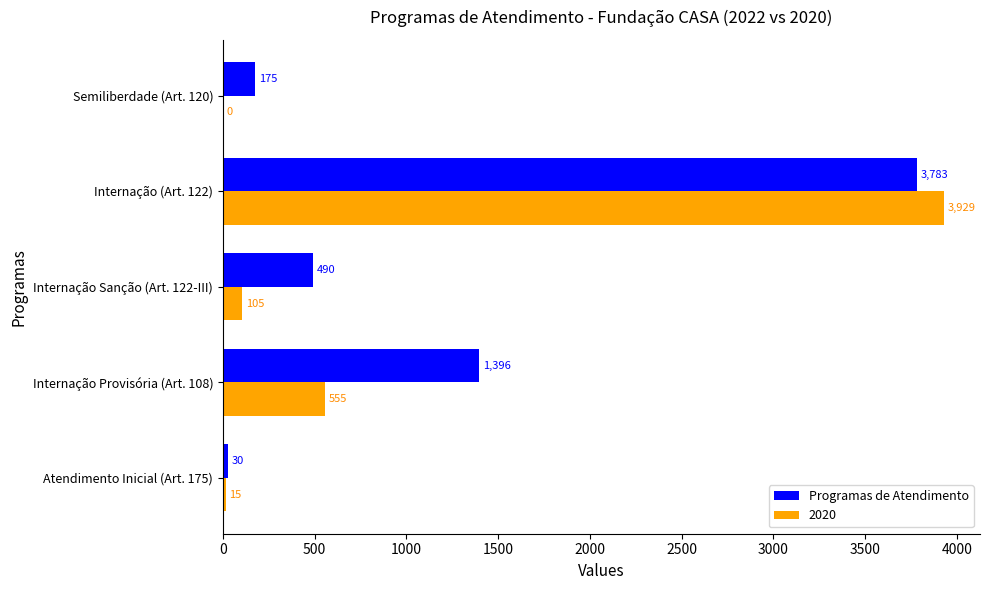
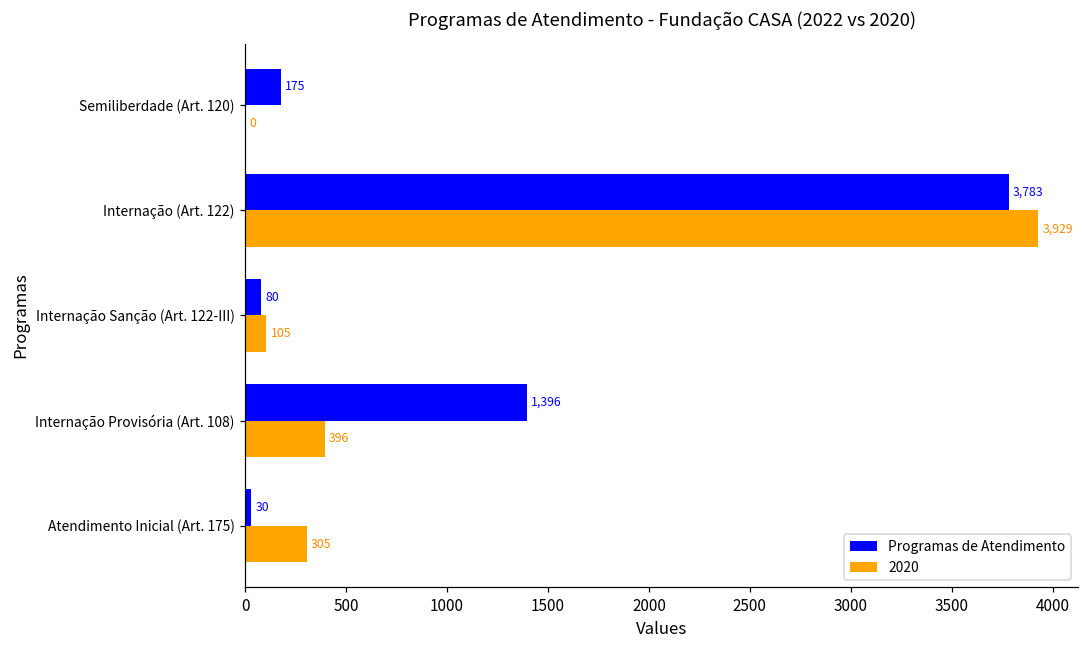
  {
    "Programas de Atendimento": {
      "Semiliberdade (Art. 120)": "175",
      "Internação (Art. 122)": "3,783",
-     "Internação Sanção (Art. 122-III)": "490",
+     "Internação Sanção (Art. 122-III)": "80",
      "Internação Provisória (Art. 108)": "1,396",
      "Atendimento Inicial (Art. 175)": "30"
    },
    "2020": {
      "Semiliberdade (Art. 120)": "0",
      "Internação (Art. 122)": "3,929",
      "Internação Sanção (Art. 122-III)": "105",
-     "Internação Provisória (Art. 108)": "555",
-     "Atendimento Inicial (Art. 175)": "15"
+     "Internação Provisória (Art. 108)": "396",
+     "Atendimento Inicial (Art. 175)": "305"
    }
  }
